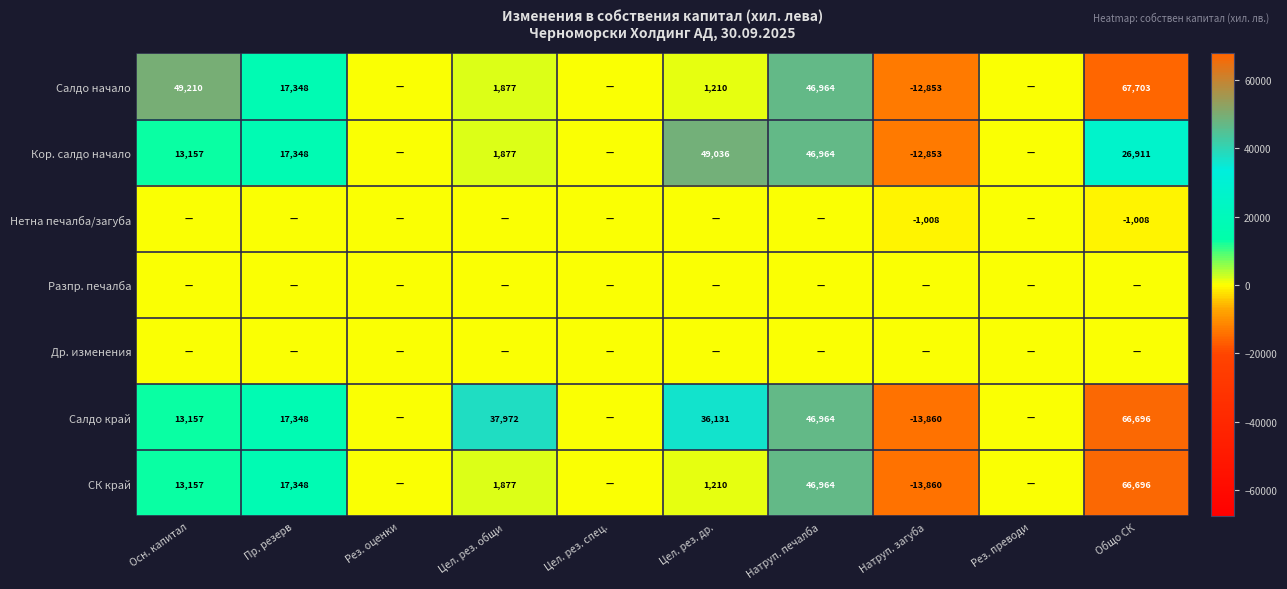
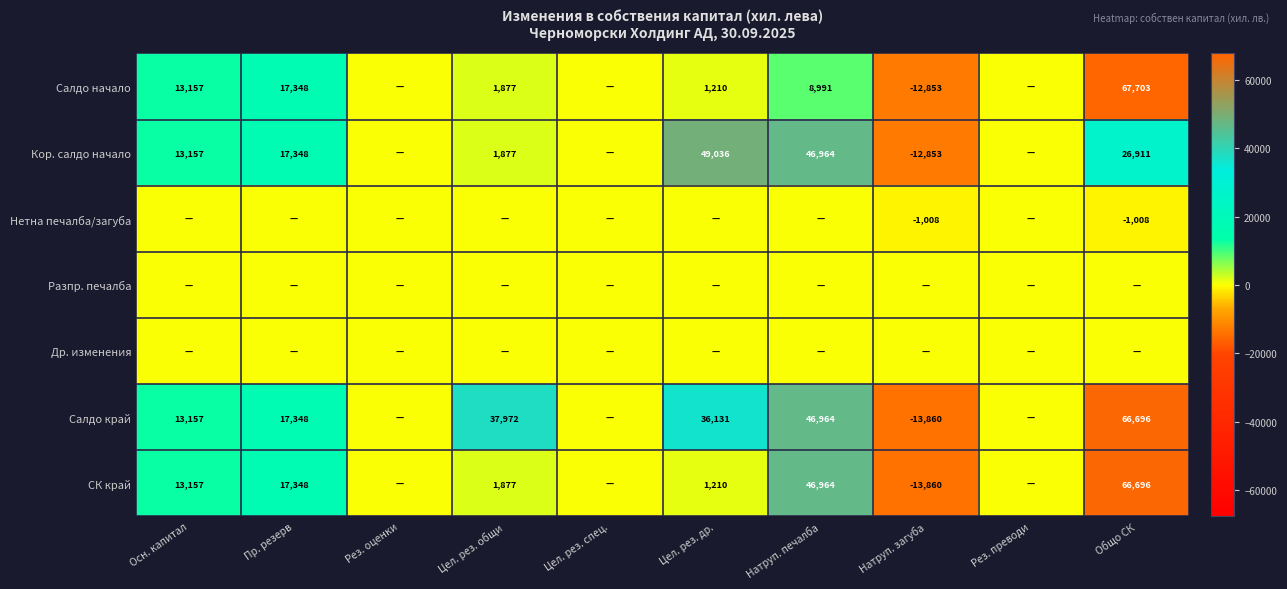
  {
    "Салдо начало": {
-     "Осн. капитал": "49,210",
+     "Осн. капитал": "13,157",
      "Пр. резерв": "17,348",
      "Цел. рез. общи": "1,877",
      "Цел. рез. др.": "1,210",
-     "Натруп. печалба": "46,964",
+     "Натруп. печалба": "8,991",
      "Натруп. загуба": "-12,853",
      "Общо СК": "67,703"
    },
    "Кор. салдо начало": {
      "Осн. капитал": "13,157",
      "Пр. резерв": "17,348",
      "Цел. рез. общи": "1,877",
      "Цел. рез. др.": "49,036",
      "Натруп. печалба": "46,964",
      "Натруп. загуба": "-12,853",
      "Общо СК": "26,911"
    },
    "Нетна печалба/загуба": {
      "Натруп. загуба": "-1,008",
      "Общо СК": "-1,008"
    },
    "Салдо край": {
      "Осн. капитал": "13,157",
      "Пр. резерв": "17,348",
      "Цел. рез. общи": "37,972",
      "Цел. рез. др.": "36,131",
      "Натруп. печалба": "46,964",
      "Натруп. загуба": "-13,860",
      "Общо СК": "66,696"
    },
    "СК край": {
      "Осн. капитал": "13,157",
      "Пр. резерв": "17,348",
      "Цел. рез. общи": "1,877",
      "Цел. рез. др.": "1,210",
      "Натруп. печалба": "46,964",
      "Натруп. загуба": "-13,860",
      "Общо СК": "66,696"
    }
  }
